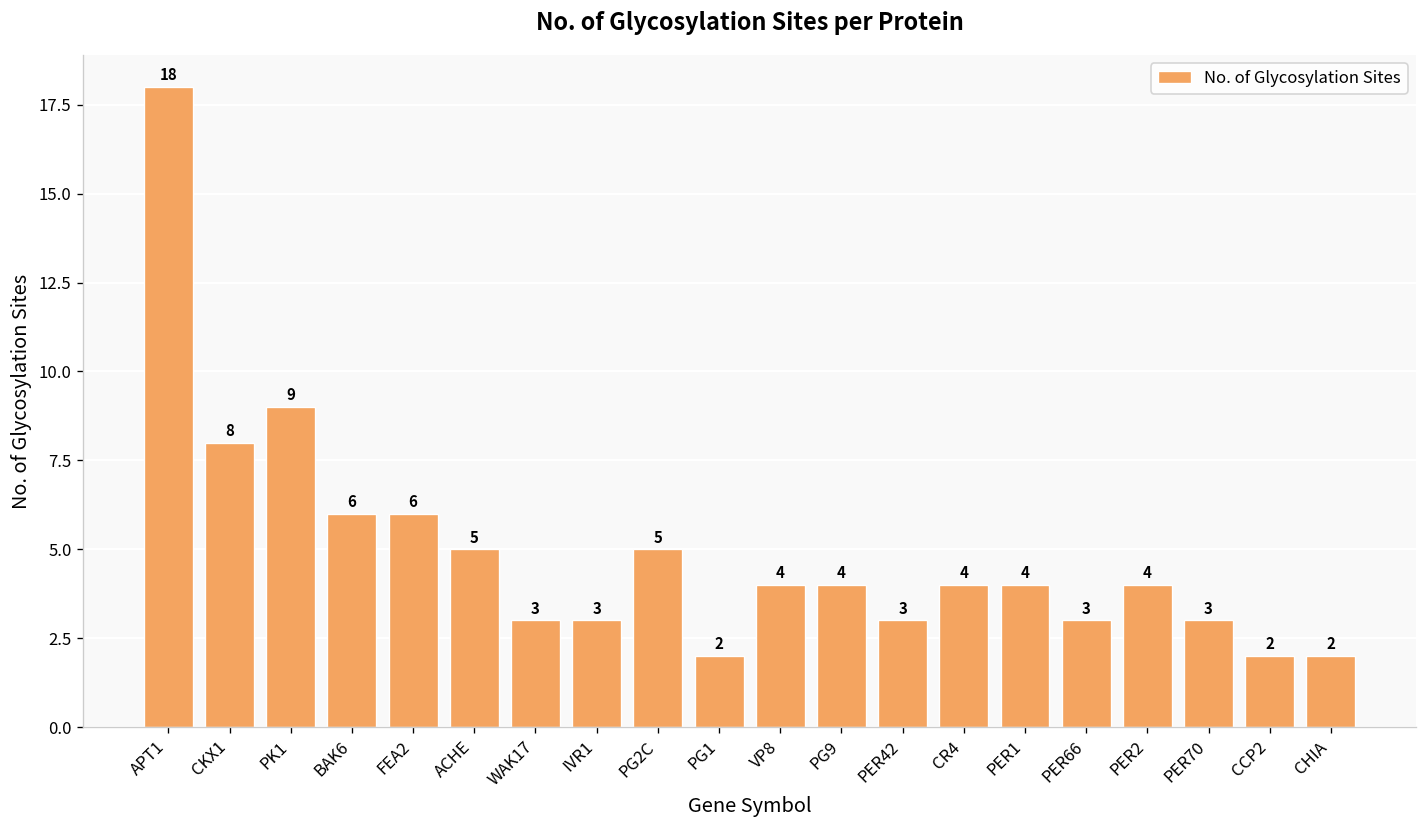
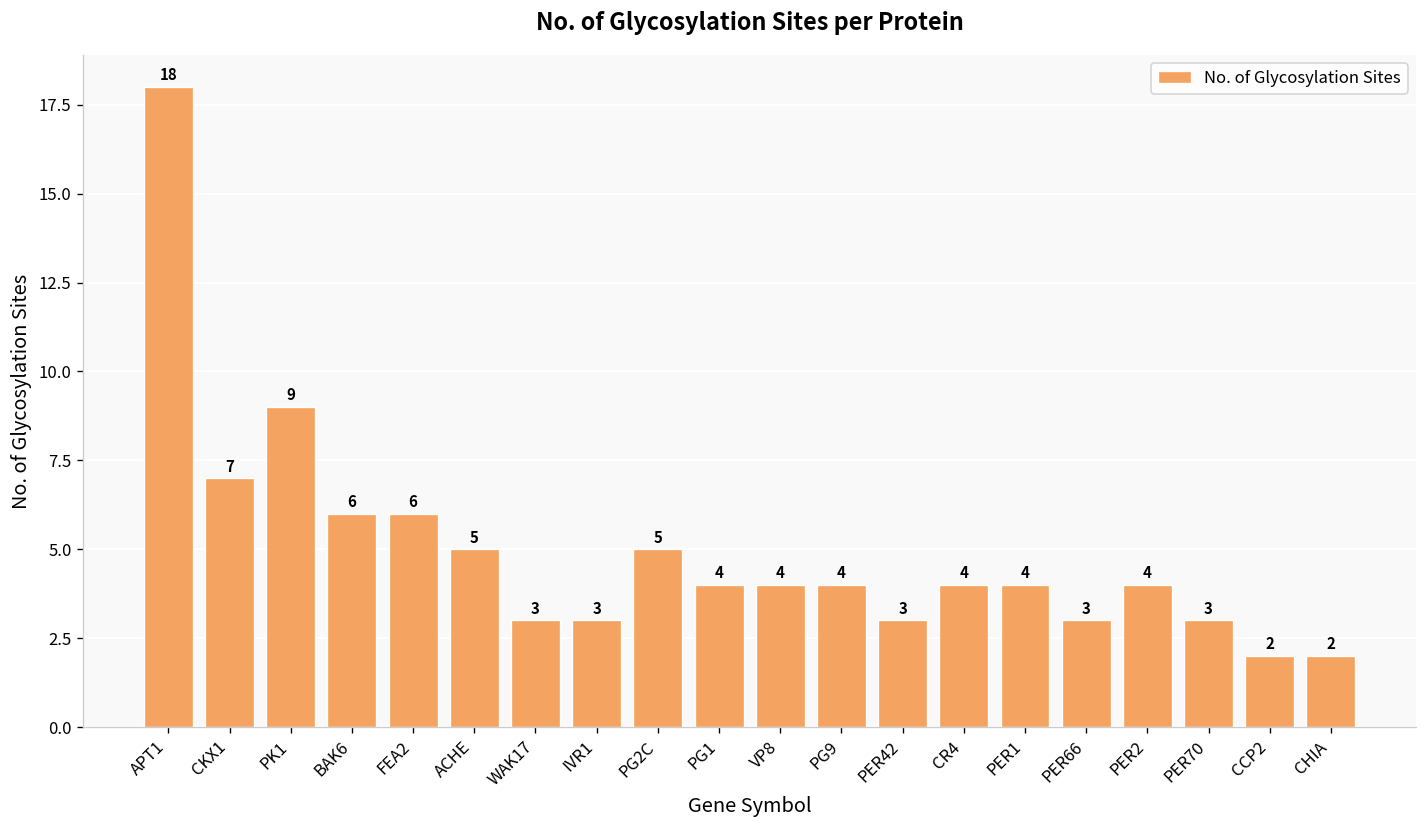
  {
    "APT1": 18,
-   "CKX1": 8,
+   "CKX1": 7,
    "PK1": 9,
    "BAK6": 6,
    "FEA2": 6,
    "ACHE": 5,
    "WAK17": 3,
    "IVR1": 3,
    "PG2C": 5,
-   "PG1": 2,
+   "PG1": 4,
    "VP8": 4,
    "PG9": 4,
    "PER42": 3,
    "CR4": 4,
    "PER1": 4,
    "PER66": 3,
    "PER2": 4,
    "PER70": 3,
    "CCP2": 2,
    "CHIA": 2
  }
